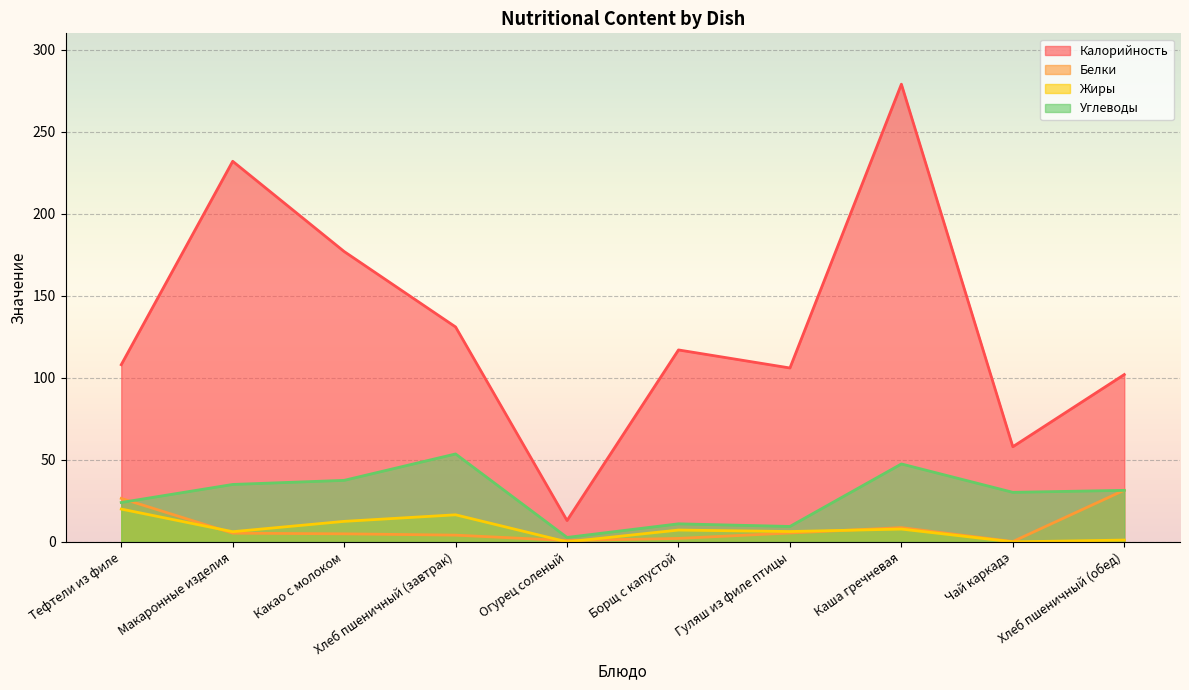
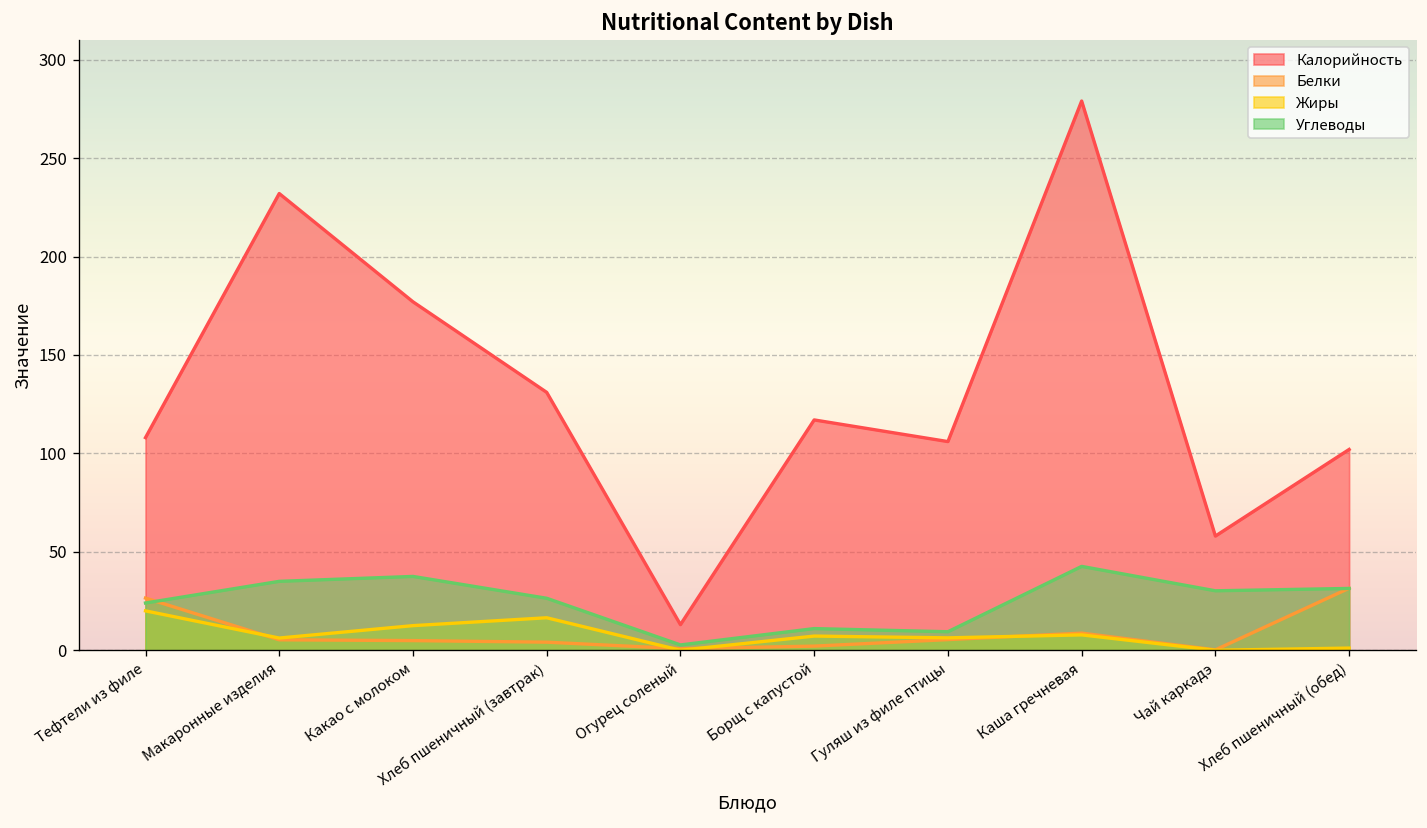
  {
    "Калорийность": {
      "Тефтели из филе": 108,
      "Макаронные изделия": 232,
      "Какао с молоком": 177,
      "Хлеб пшеничный (завтрак)": 131,
      "Огурец соленый": 13,
      "Борщ с капустой": 117,
      "Гуляш из филе птицы": 106,
      "Каша гречневая": 279,
      "Чай каркадэ": 58,
      "Хлеб пшеничный (обед)": 102
    },
    "Белки": {
      "Тефтели из филе": 27,
      "Какао с молоком": 5,
      "Хлеб пшеничный (завтрак)": 4,
      "Борщ с капустой": 2
    },
    "Жиры": {
      "Тефтели из филе": 20,
      "Какао с молоком": 13,
      "Хлеб пшеничный (завтрак)": 17,
      "Борщ с капустой": 7,
      "Хлеб пшеничный (обед)": 1
    },
    "Углеводы": {
      "Тефтели из филе": 24,
      "Макаронные изделия": 35,
      "Какао с молоком": 38,
-     "Хлеб пшеничный (завтрак)": 54,
+     "Хлеб пшеничный (завтрак)": 26,
      "Огурец соленый": 3,
      "Борщ с капустой": 11,
      "Гуляш из филе птицы": 9,
-     "Каша гречневая": 48,
+     "Каша гречневая": 43,
      "Чай каркадэ": 30
    }
  }
